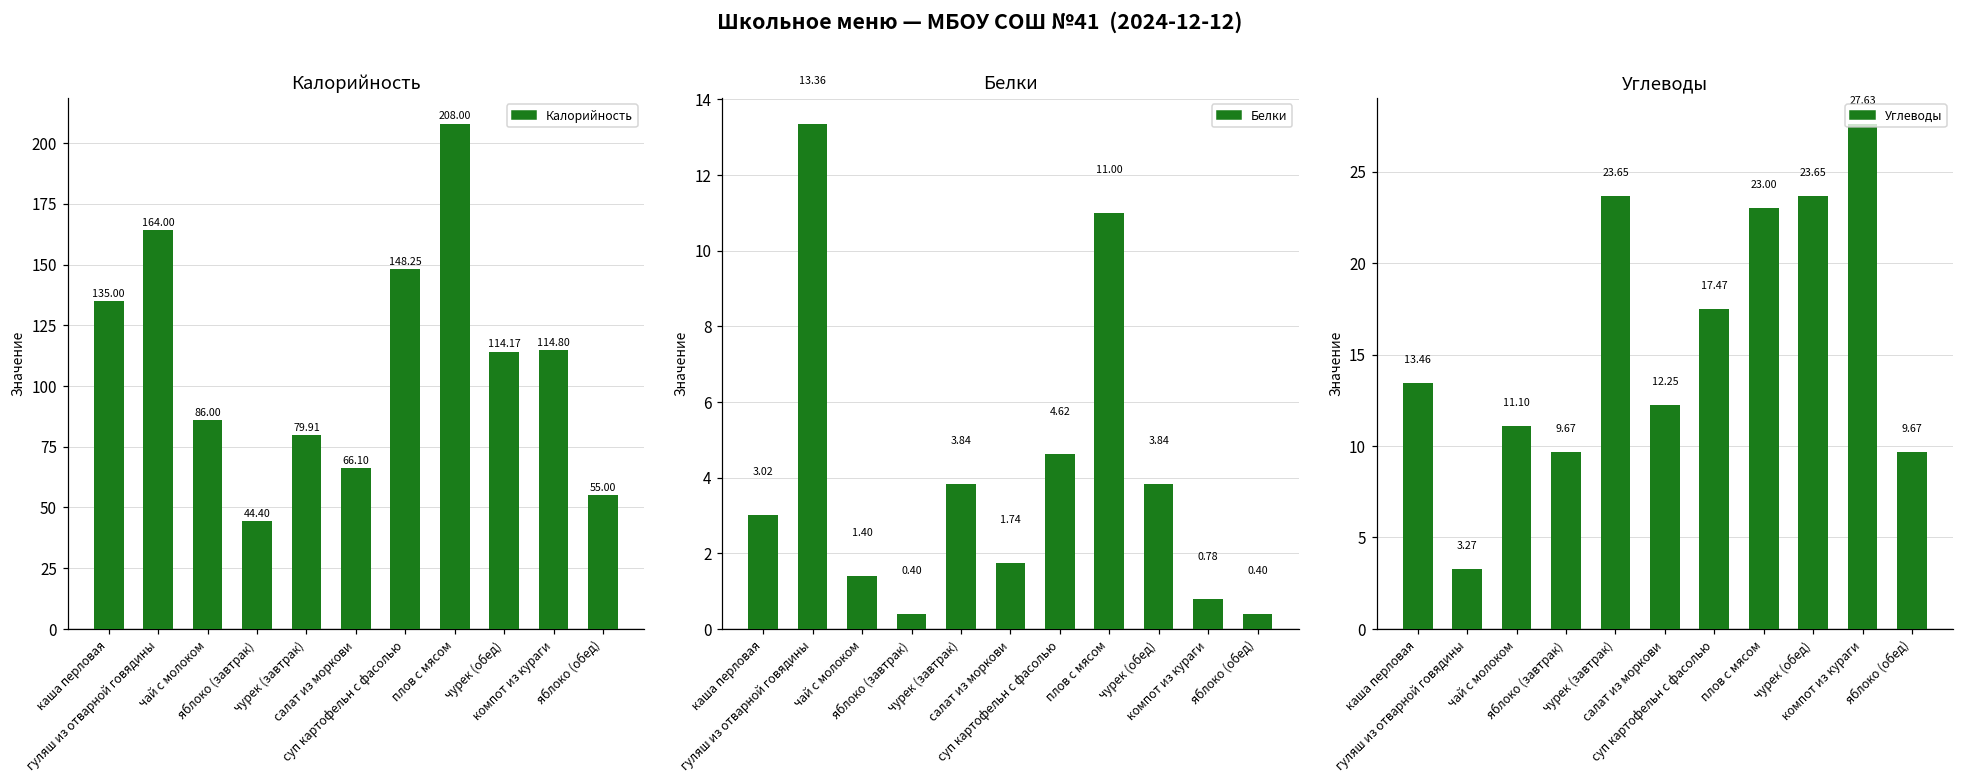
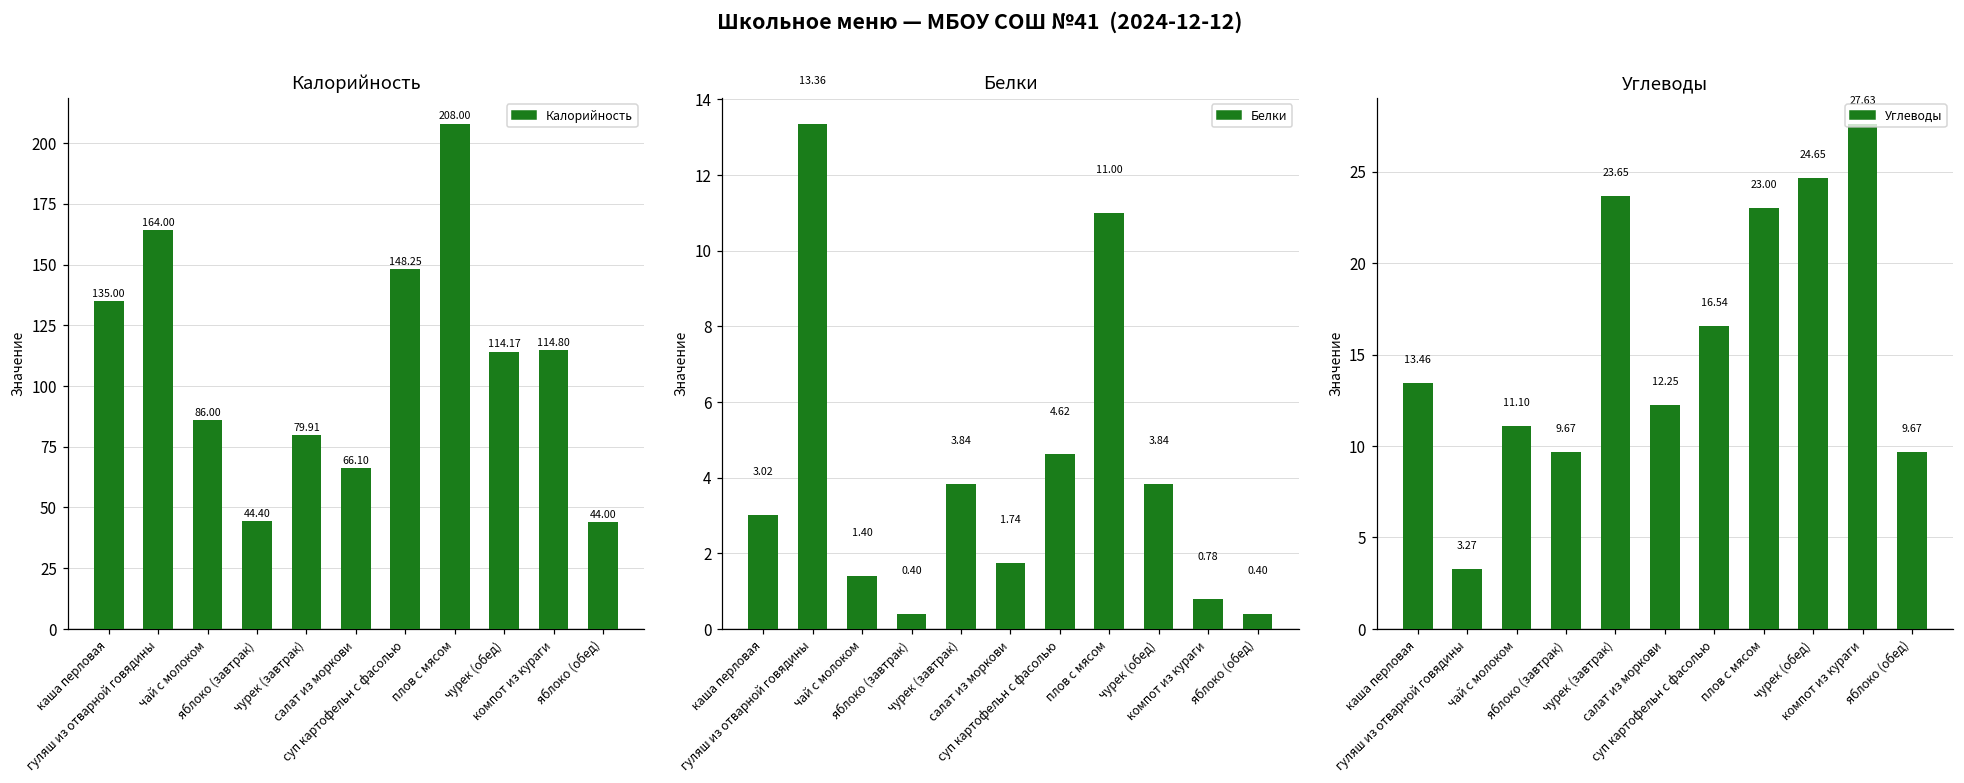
  {
    "Калорийность": {
      "каша перловая": 135.00,
      "гуляш из отварной говядины": 164.00,
      "чай с молоком": 86.00,
      "яблоко (завтрак)": 44.40,
      "чурек (завтрак)": 79.91,
      "салат из моркови": 66.10,
      "суп картофельн с фасолью": 148.25,
      "плов с мясом": 208.00,
      "чурек (обед)": 114.17,
      "компот из кураги": 114.80,
-     "яблоко (обед)": 55.00
+     "яблоко (обед)": 44.00
    },
    "Углеводы": {
      "каша перловая": 13.46,
      "гуляш из отварной говядины": 3.27,
      "чай с молоком": 11.10,
      "яблоко (завтрак)": 9.67,
      "чурек (завтрак)": 23.65,
      "салат из моркови": 12.25,
-     "суп картофельн с фасолью": 17.47,
+     "суп картофельн с фасолью": 16.54,
      "плов с мясом": 23.00,
-     "чурек (обед)": 23.65,
+     "чурек (обед)": 24.65,
      "яблоко (обед)": 9.67
    }
  }
